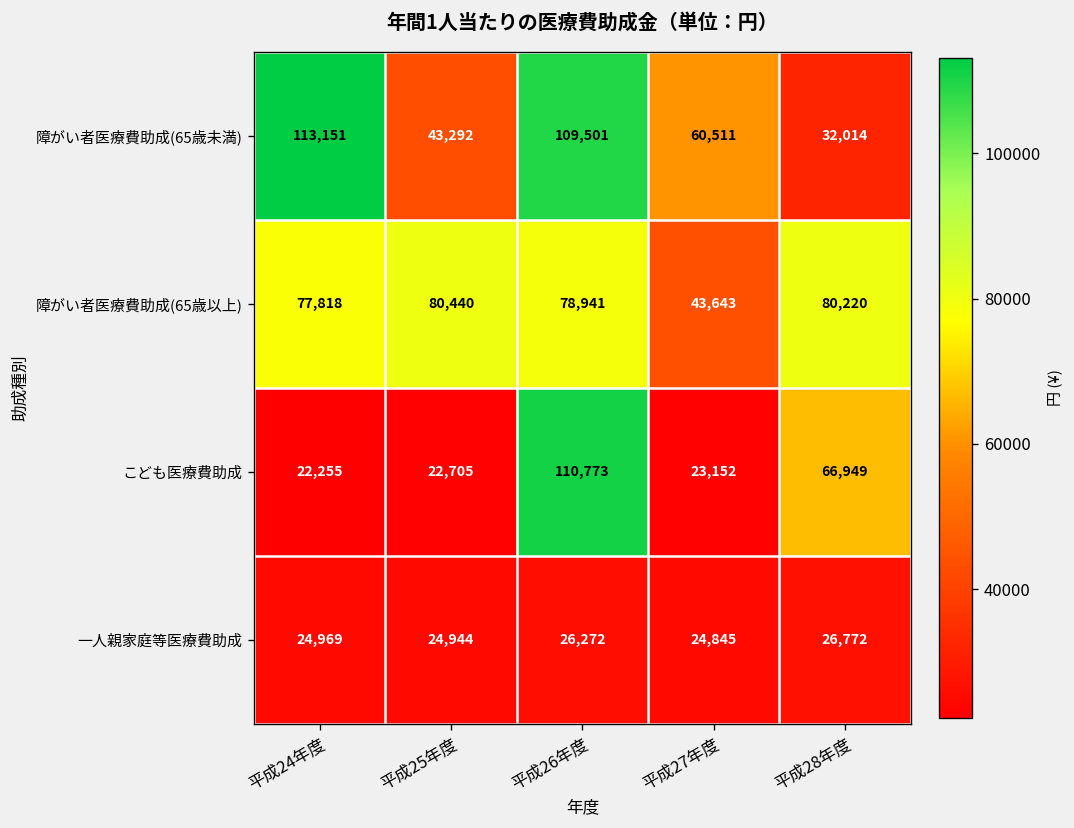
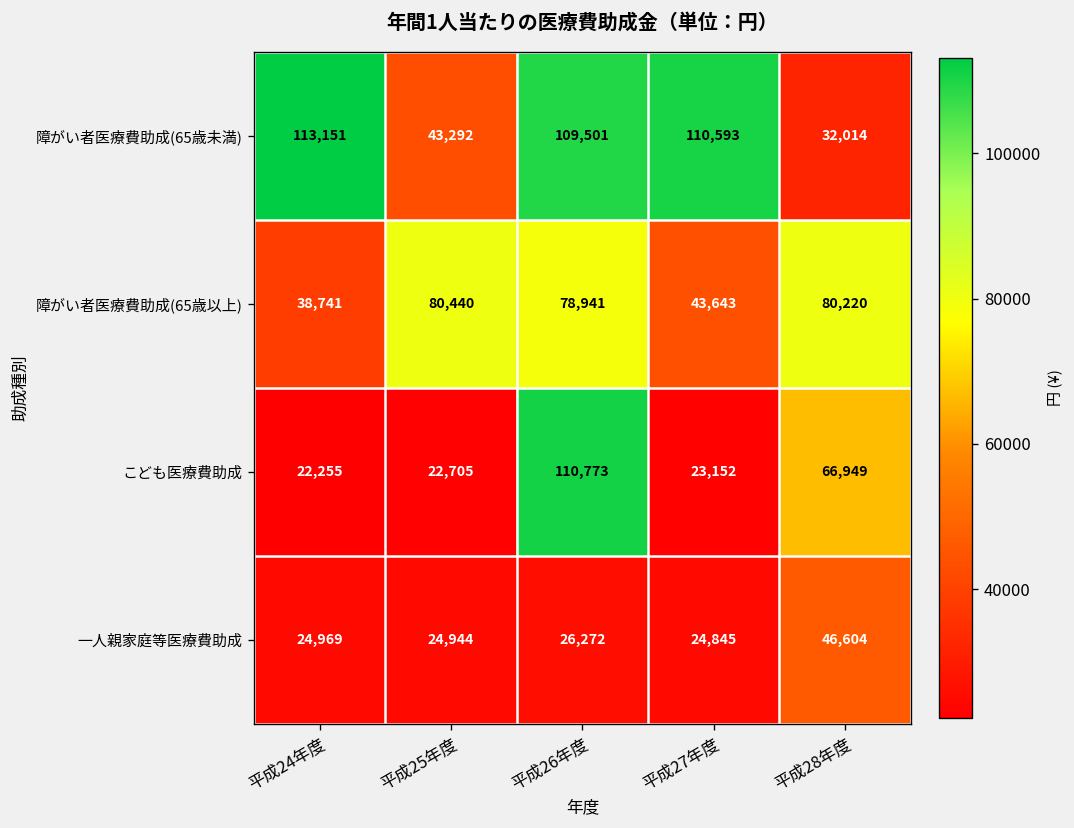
  {
    "障がい者医療費助成(65歳未満)": {
      "平成24年度": "113,151",
      "平成25年度": "43,292",
      "平成26年度": "109,501",
-     "平成27年度": "60,511",
+     "平成27年度": "110,593",
      "平成28年度": "32,014"
    },
    "障がい者医療費助成(65歳以上)": {
-     "平成24年度": "77,818",
+     "平成24年度": "38,741",
      "平成25年度": "80,440",
      "平成26年度": "78,941",
      "平成27年度": "43,643",
      "平成28年度": "80,220"
    },
    "こども医療費助成": {
      "平成24年度": "22,255",
      "平成25年度": "22,705",
      "平成26年度": "110,773",
      "平成27年度": "23,152",
      "平成28年度": "66,949"
    },
    "一人親家庭等医療費助成": {
      "平成24年度": "24,969",
      "平成25年度": "24,944",
      "平成26年度": "26,272",
      "平成27年度": "24,845",
-     "平成28年度": "26,772"
+     "平成28年度": "46,604"
    }
  }
